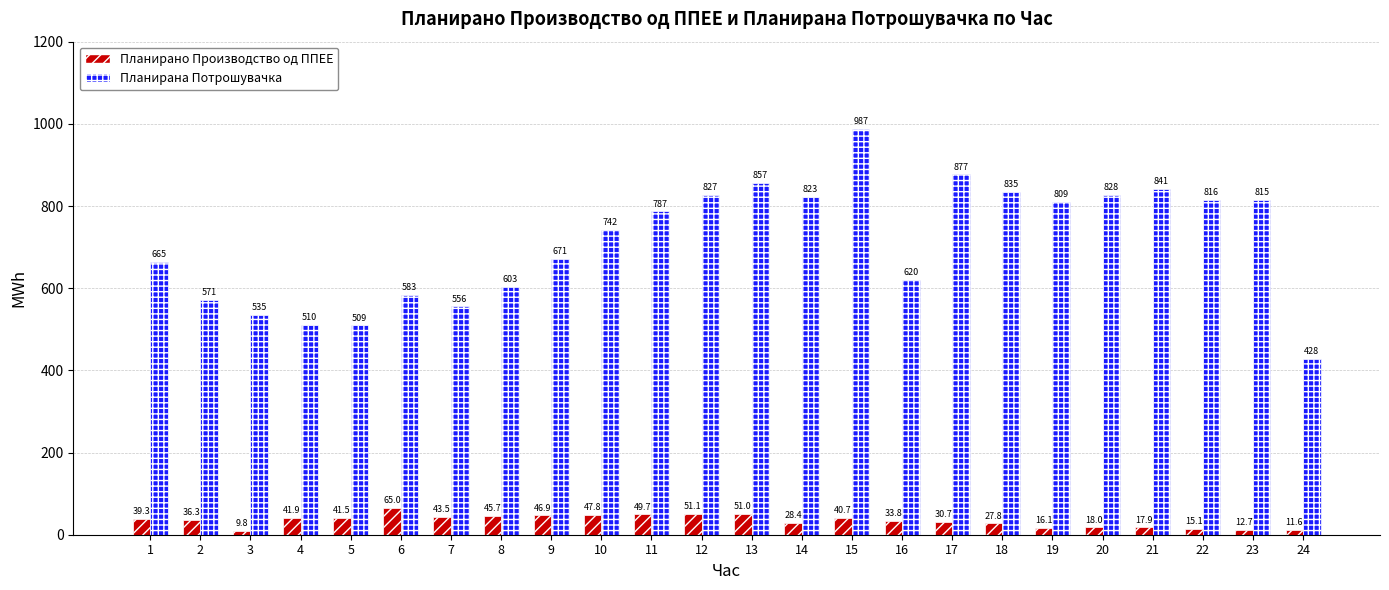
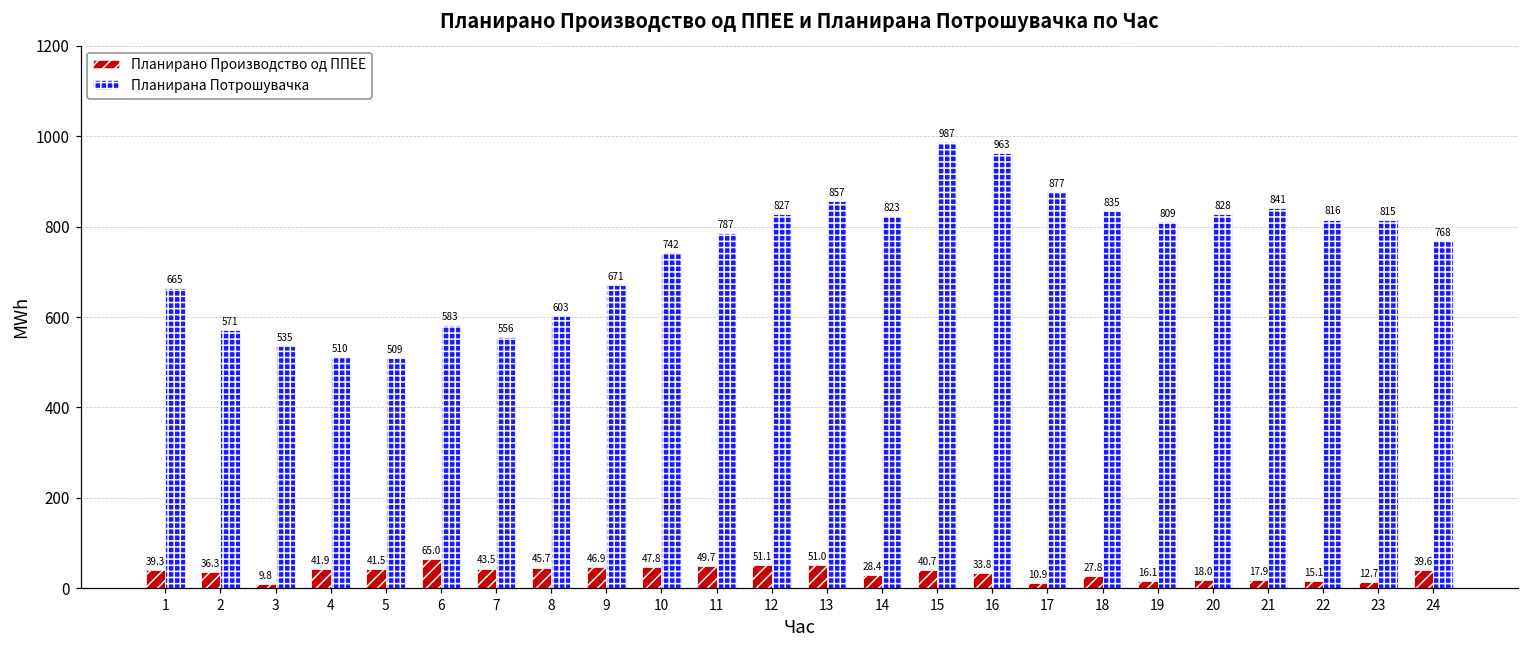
  {
    "Планирано Производство од ППЕЕ": {
      "1": 39.3,
      "2": 36.3,
      "3": 9.8,
      "4": 41.9,
      "5": 41.5,
      "6": 65.0,
      "7": 43.5,
      "8": 45.7,
      "9": 46.9,
      "10": 47.8,
      "11": 49.7,
      "12": 51.1,
      "13": 51.0,
      "14": 28.4,
      "15": 40.7,
      "16": 33.8,
-     "17": 30.7,
+     "17": 10.9,
      "18": 27.8,
      "19": 16.1,
      "20": 18.0,
      "21": 17.9,
      "22": 15.1,
      "23": 12.7,
-     "24": 11.6
+     "24": 39.6
    },
    "Планирана Потрошувачка": {
      "1": 665,
      "2": 571,
      "3": 535,
      "4": 510,
      "5": 509,
      "6": 583,
      "7": 556,
      "8": 603,
      "9": 671,
      "10": 742,
      "11": 787,
      "12": 827,
      "13": 857,
      "14": 823,
      "15": 987,
-     "16": 620,
+     "16": 963,
      "17": 877,
      "18": 835,
      "19": 809,
      "20": 828,
      "21": 841,
      "22": 816,
      "23": 815,
-     "24": 428
+     "24": 768
    }
  }
